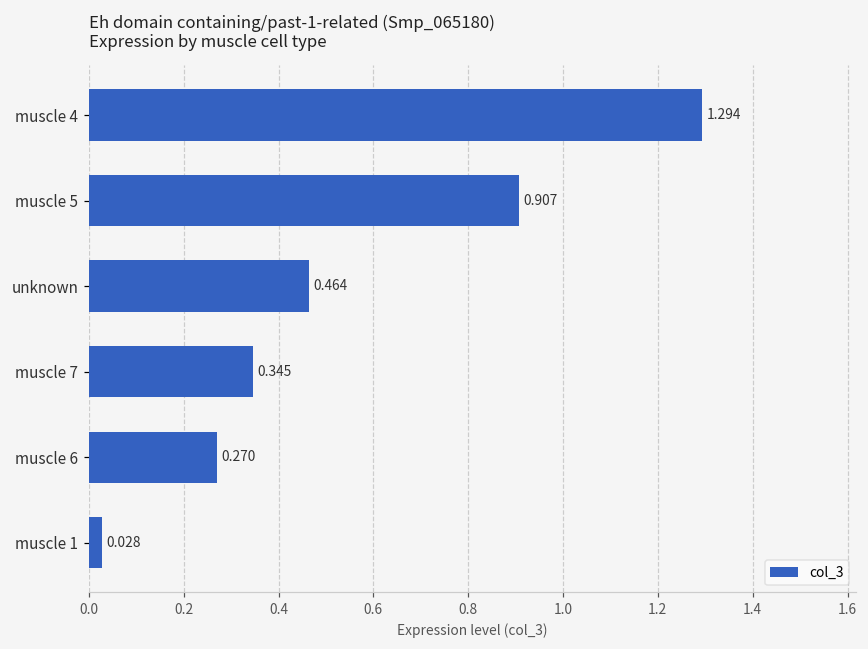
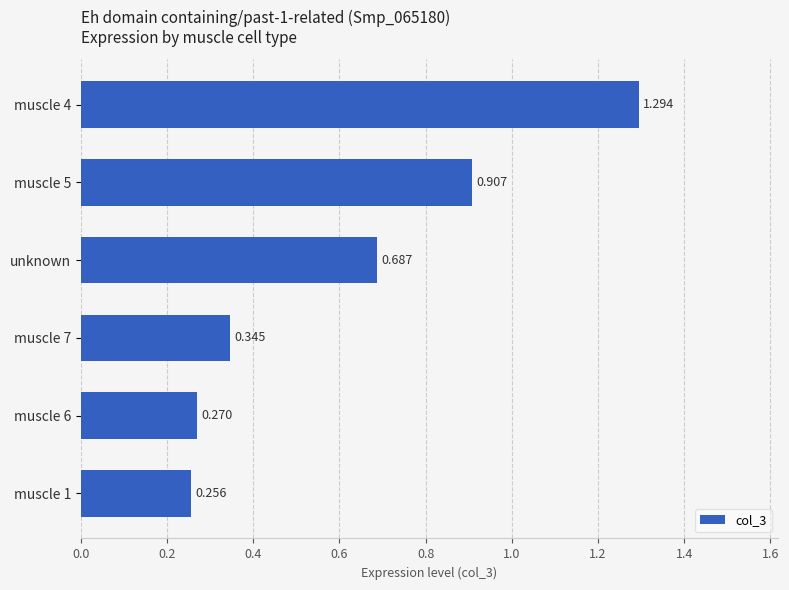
  {
    "muscle 4": 1.294,
    "muscle 5": 0.907,
-   "unknown": 0.464,
+   "unknown": 0.687,
    "muscle 7": 0.345,
    "muscle 6": 0.270,
-   "muscle 1": 0.028
+   "muscle 1": 0.256
  }
